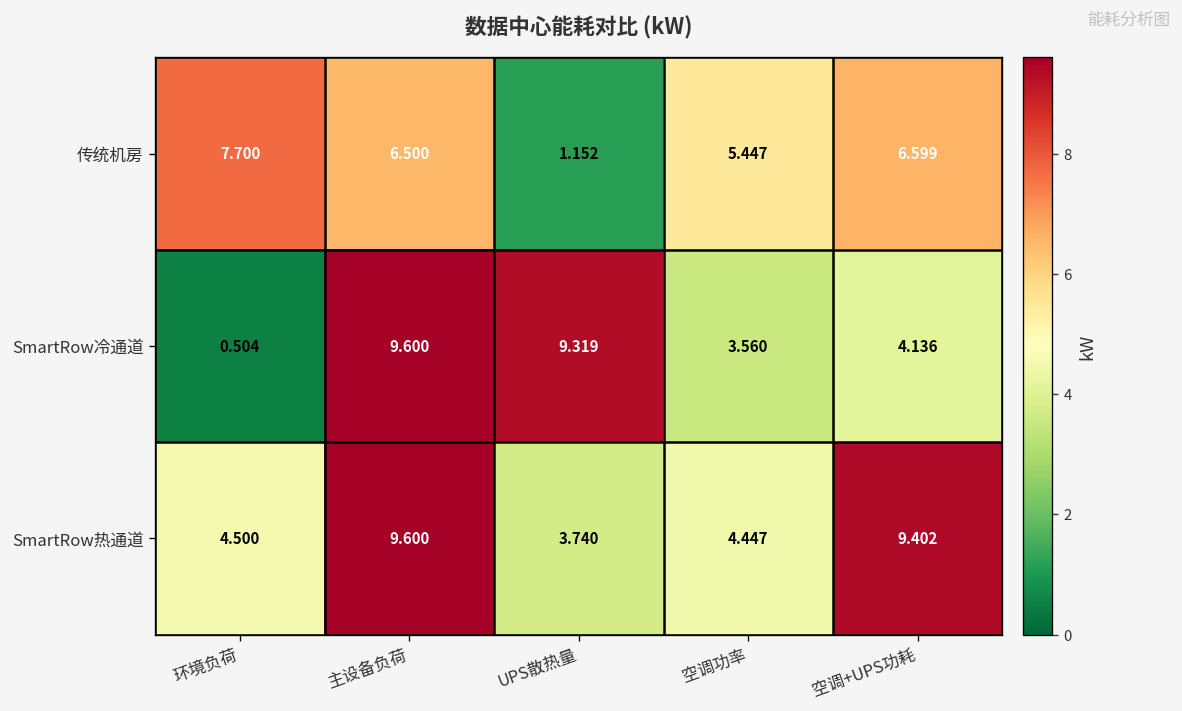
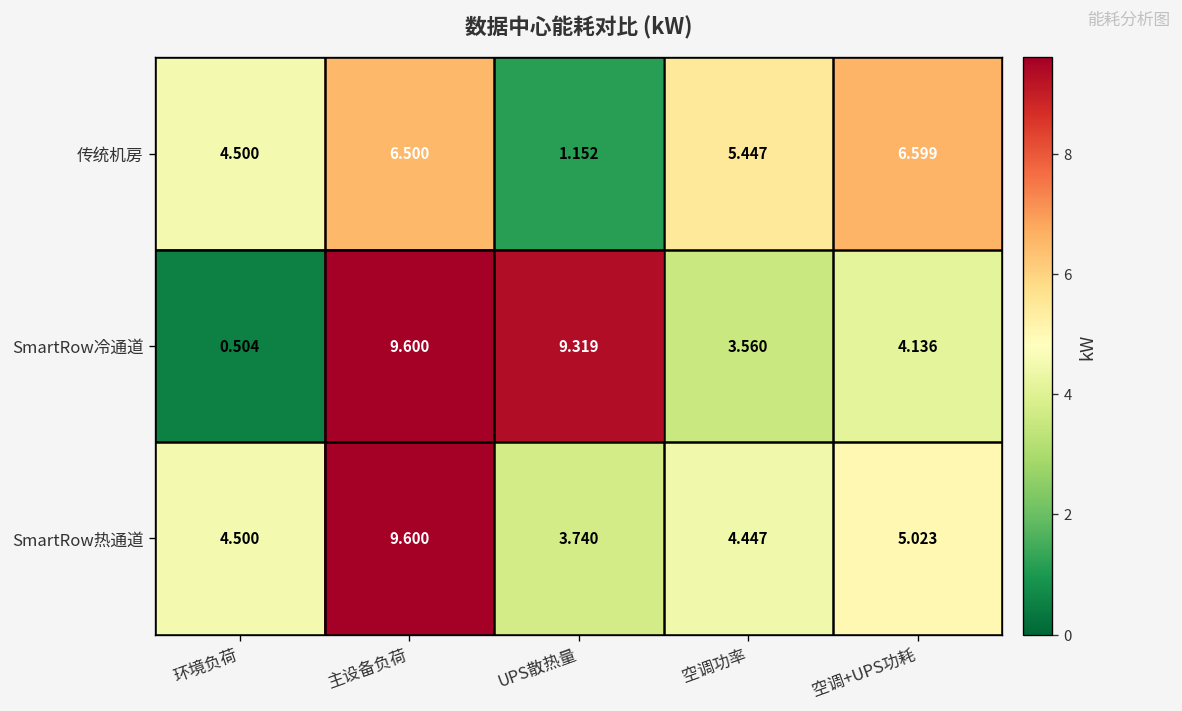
  {
    "传统机房": {
-     "环境负荷": 7.700,
+     "环境负荷": 4.500,
      "主设备负荷": 6.500,
      "UPS散热量": 1.152,
      "空调功率": 5.447,
      "空调+UPS功耗": 6.599
    },
    "SmartRow冷通道": {
      "环境负荷": 0.504,
      "主设备负荷": 9.600,
      "UPS散热量": 9.319,
      "空调功率": 3.560,
      "空调+UPS功耗": 4.136
    },
    "SmartRow热通道": {
      "环境负荷": 4.500,
      "主设备负荷": 9.600,
      "UPS散热量": 3.740,
      "空调功率": 4.447,
-     "空调+UPS功耗": 9.402
+     "空调+UPS功耗": 5.023
    }
  }
